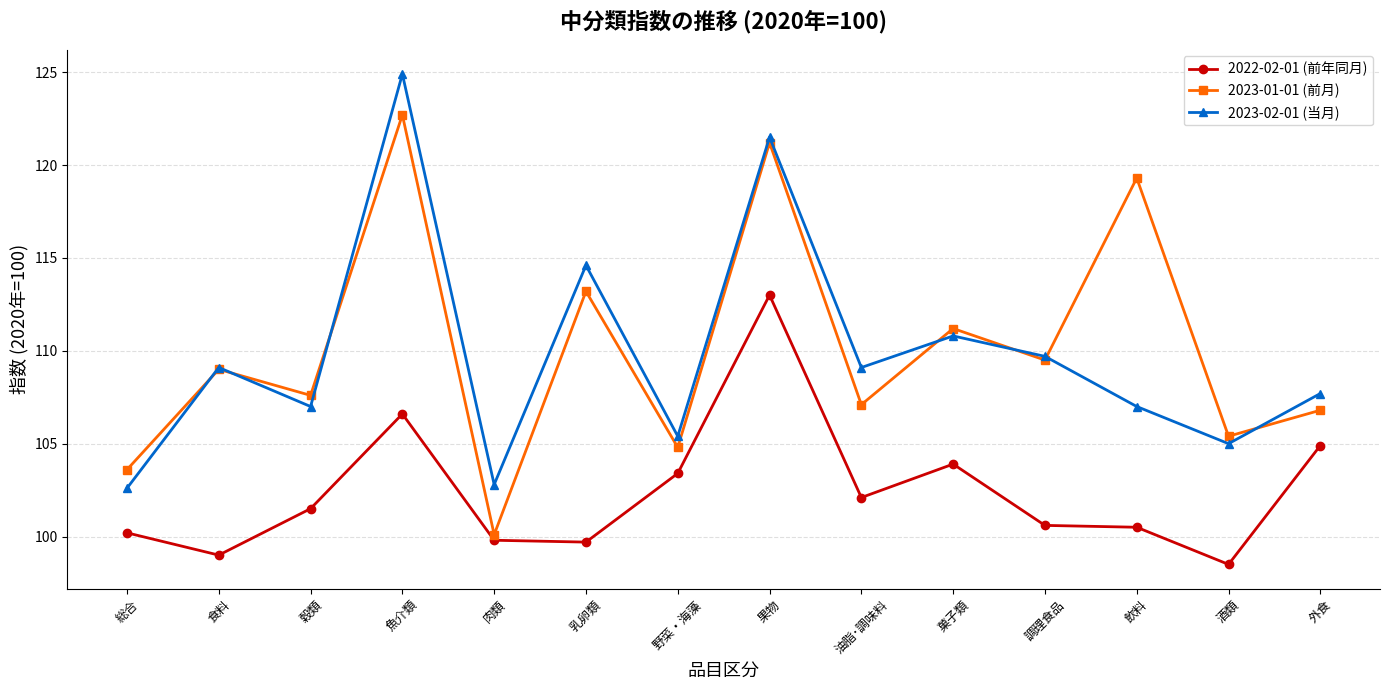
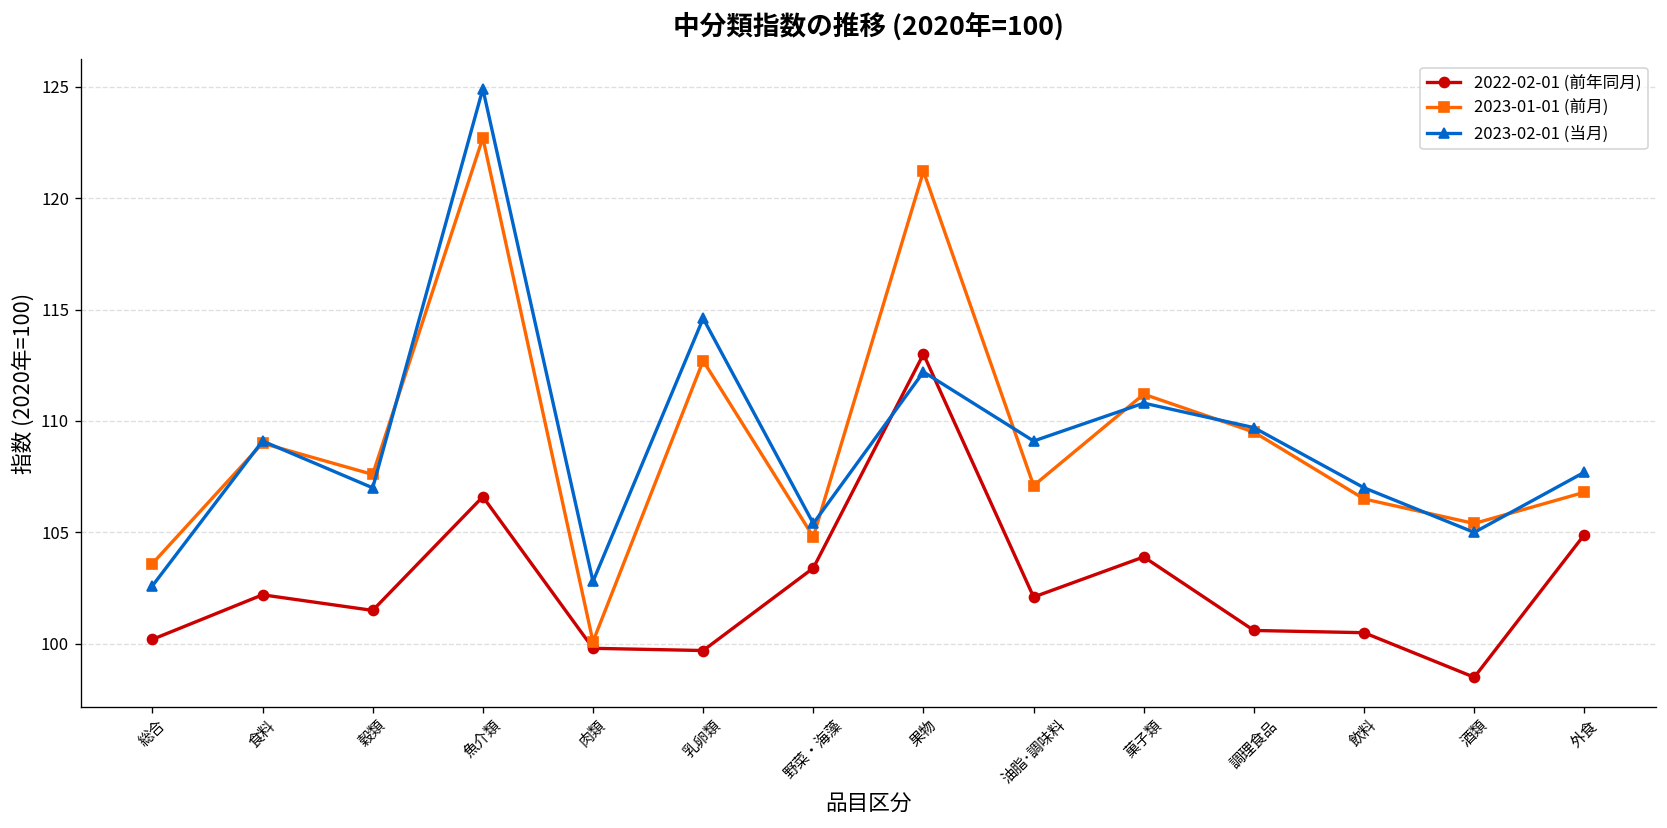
  {
    "2022-02-01 (前年同月)": {
      "総合": 100.2,
-     "食料": 99.0,
+     "食料": 102.2,
      "穀類": 101.5,
      "魚介類": 106.6,
      "肉類": 99.8,
      "乳卵類": 99.7,
      "野菜・海藻": 103.4,
      "果物": 113.0,
      "油脂･調味料": 102.1,
      "菓子類": 103.9,
      "調理食品": 100.6,
      "飲料": 100.5,
      "酒類": 98.5,
      "外食": 104.9
    },
    "2023-01-01 (前月)": {
      "総合": 103.6,
      "穀類": 107.6,
      "魚介類": 122.7,
      "肉類": 100.1,
-     "乳卵類": 113.2,
+     "乳卵類": 112.7,
      "野菜・海藻": 104.8,
      "果物": 121.2,
      "油脂･調味料": 107.1,
      "菓子類": 111.2,
      "調理食品": 109.5,
-     "飲料": 119.3,
+     "飲料": 106.5,
      "酒類": 105.4,
      "外食": 106.8
    },
    "2023-02-01 (当月)": {
      "総合": 102.6,
      "穀類": 107.0,
      "魚介類": 124.9,
      "肉類": 102.8,
      "乳卵類": 114.6,
      "野菜・海藻": 105.4,
-     "果物": 121.5,
+     "果物": 112.2,
      "油脂･調味料": 109.1,
      "菓子類": 110.8,
      "調理食品": 109.7,
      "飲料": 107.0,
      "酒類": 105.0,
      "外食": 107.7
    }
  }
